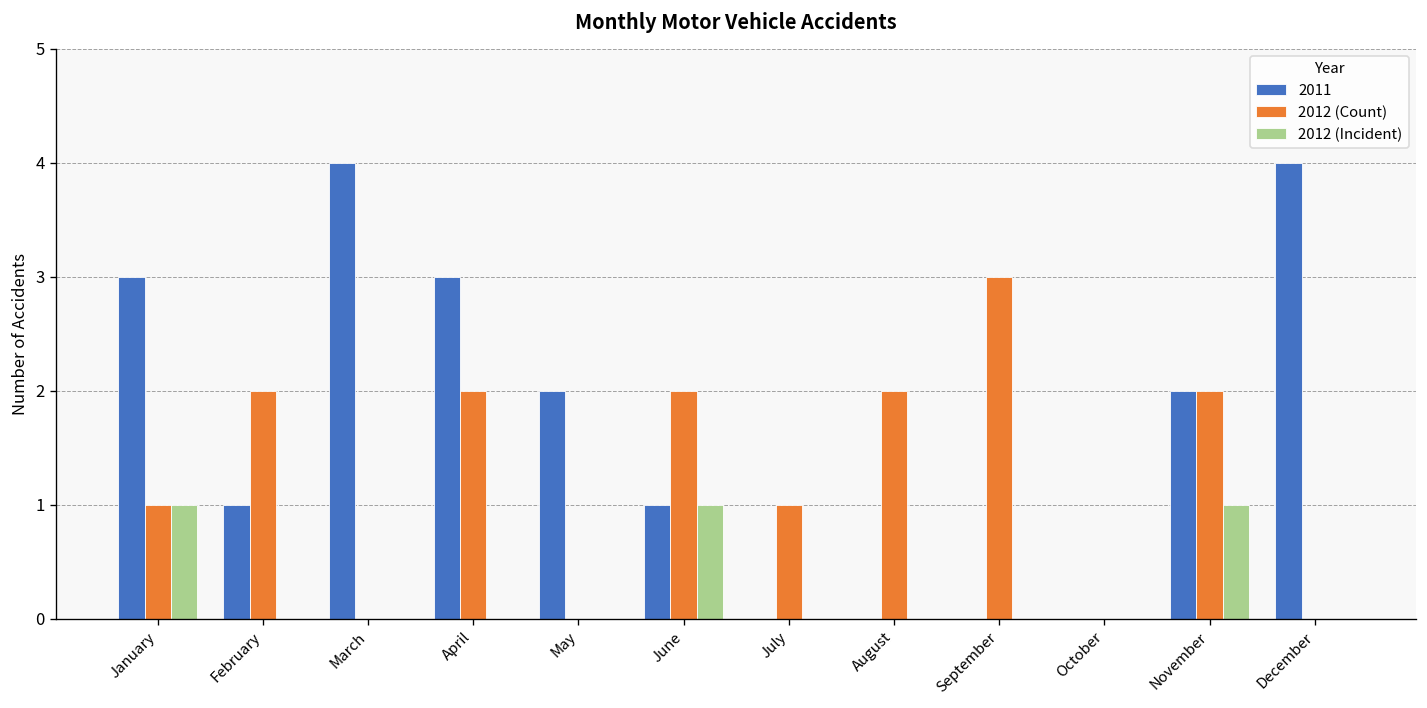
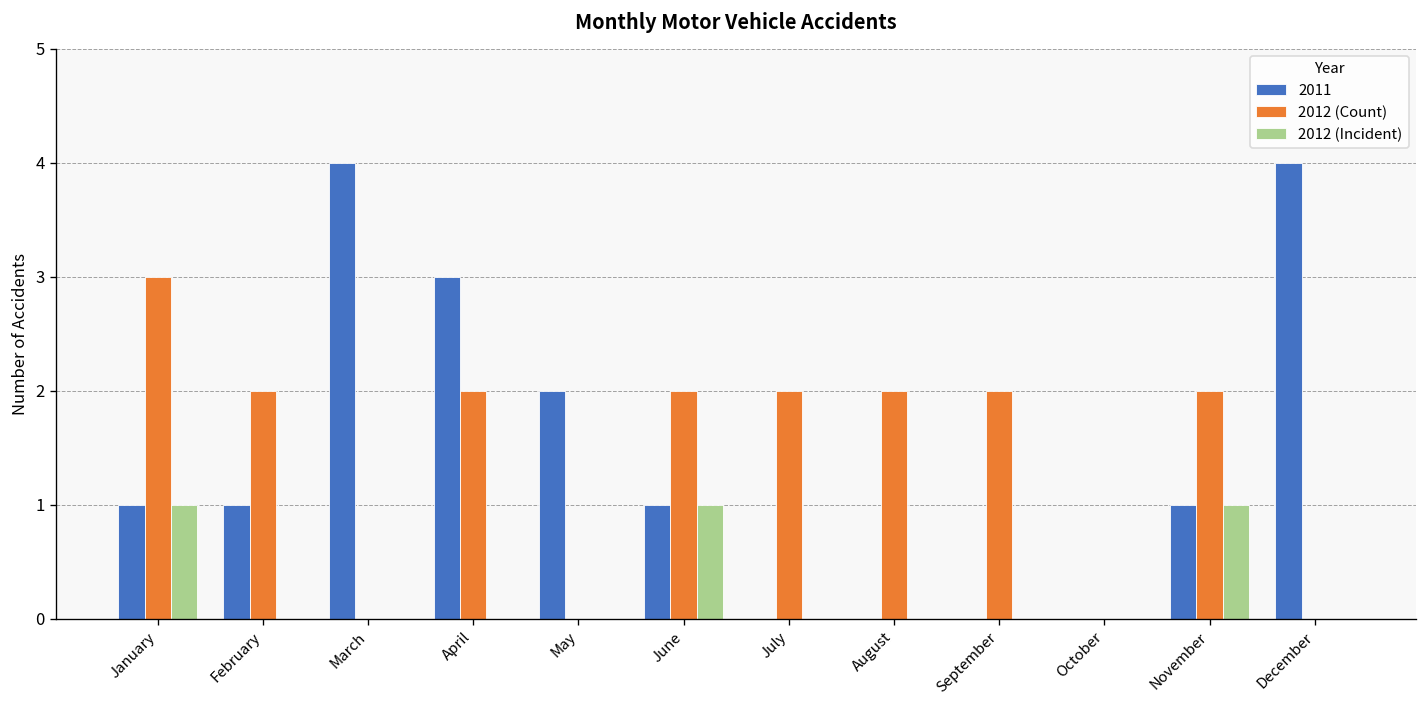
  {
    "2011": {
-     "January": 3,
+     "January": 1,
      "February": 1,
      "March": 4,
      "April": 3,
      "May": 2,
      "June": 1,
      "July": 0,
      "August": 0,
      "September": 0,
      "October": 0,
-     "November": 2,
+     "November": 1,
      "December": 4
    },
    "2012 (Count)": {
-     "January": 1,
+     "January": 3,
      "February": 2,
      "March": 0,
      "April": 2,
      "May": 0,
      "June": 2,
-     "July": 1,
+     "July": 2,
      "August": 2,
-     "September": 3,
+     "September": 2,
      "October": 0,
      "November": 2,
      "December": 0
    },
    "2012 (Incident)": {
      "January": 1,
      "February": 0,
      "March": 0,
      "April": 0,
      "May": 0,
      "June": 1,
      "July": 0,
      "August": 0,
      "September": 0,
      "October": 0,
      "November": 1,
      "December": 0
    }
  }
